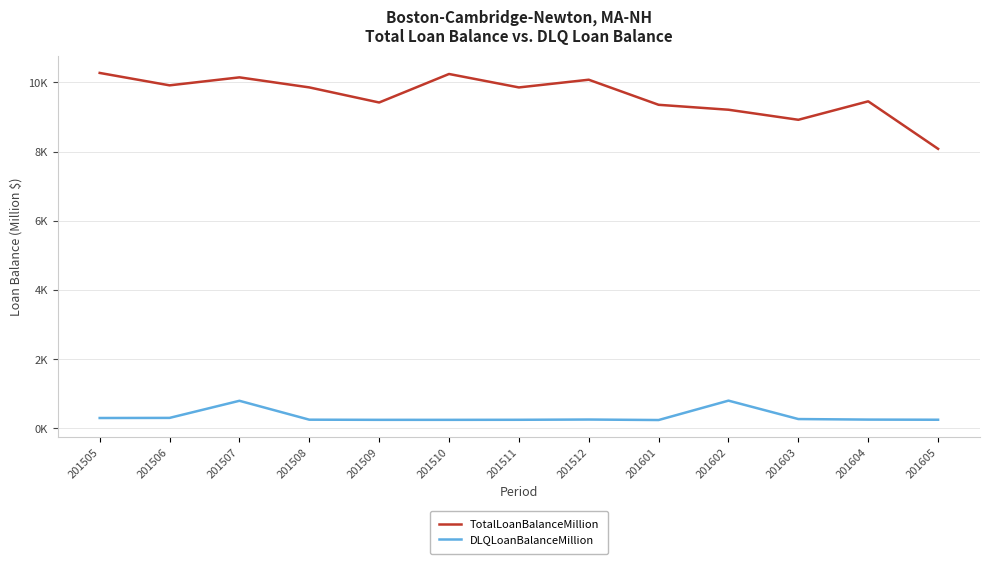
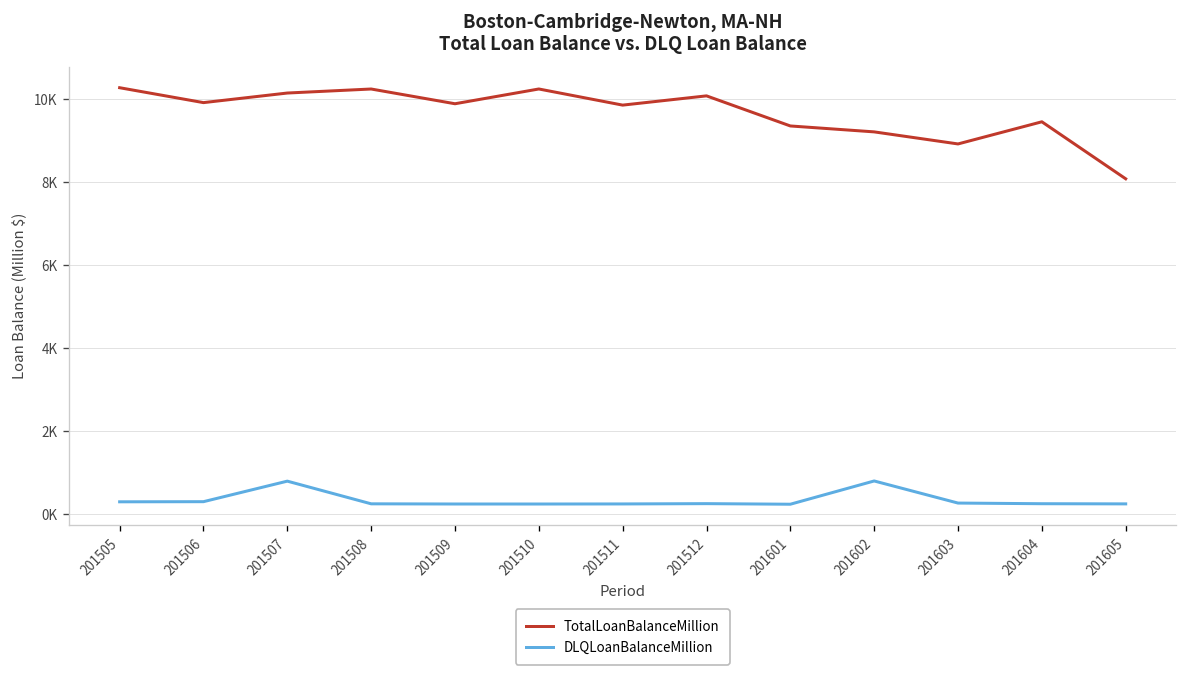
  {
    "TotalLoanBalanceMillion": {
      "201505": 10300,
      "201506": 9900,
      "201507": 10100,
-     "201508": 9900,
-     "201509": 9400,
+     "201508": 10200,
+     "201509": 9900,
      "201510": 10200,
      "201511": 9900,
      "201512": 10100,
      "201601": 9400,
      "201602": 9200,
      "201603": 8900,
      "201604": 9500,
      "201605": 8100
    },
    "DLQLoanBalanceMillion": {
      "201505": 300,
      "201506": 300,
      "201507": 800,
      "201508": 300,
      "201509": 200,
      "201510": 200,
      "201511": 200,
      "201512": 300,
      "201601": 200,
      "201602": 800,
      "201603": 300,
      "201604": 300,
      "201605": 300
    }
  }
